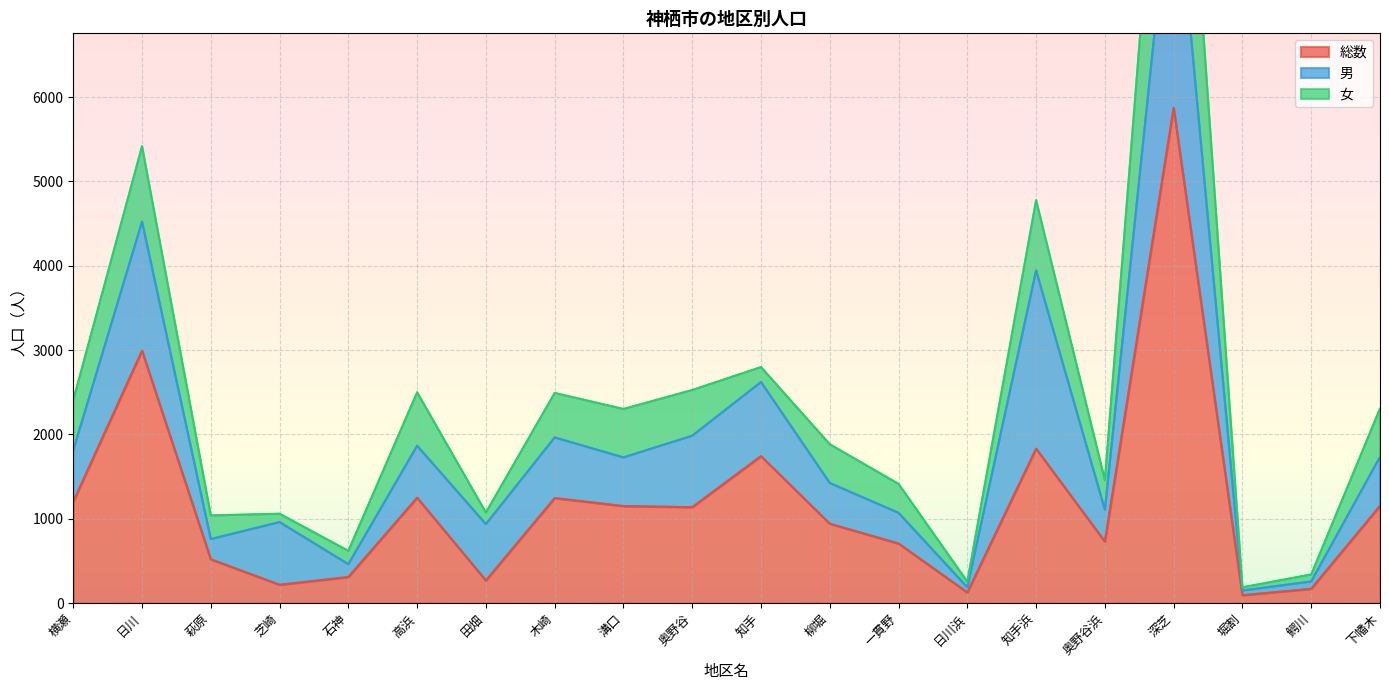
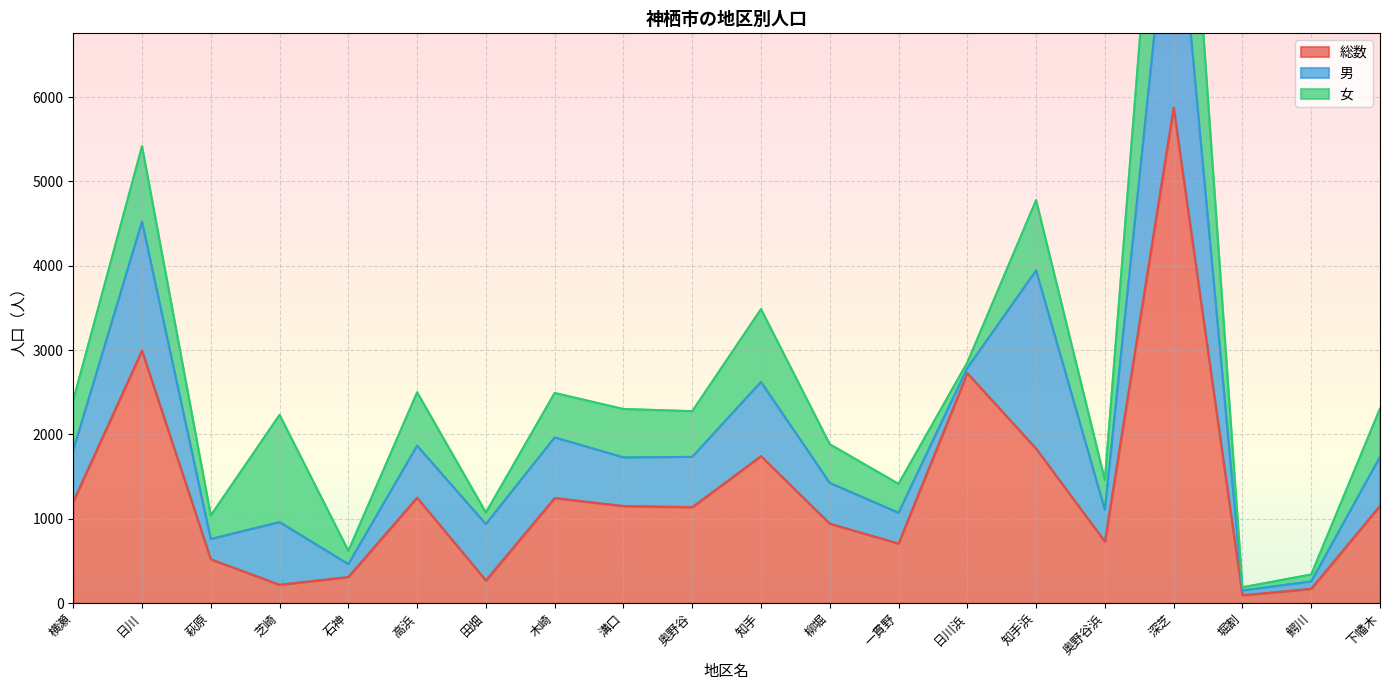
  {
    "総数": {
      "横瀬": 1200,
      "日川": 3000,
      "萩原": 500,
      "芝崎": 200,
      "石神": 300,
      "高浜": 1300,
      "田畑": 300,
      "木崎": 1200,
      "溝口": 1200,
      "奥野谷": 1100,
      "知手": 1700,
      "柳堀": 900,
      "一貫野": 700,
-     "日川浜": 100,
+     "日川浜": 2700,
      "知手浜": 1800,
      "奥野谷浜": 700,
      "深芝": 5900,
      "堀割": 100,
      "鰐川": 200,
      "下幡木": 1200
    },
    "男": {
      "横瀬": 600,
      "日川": 1500,
      "萩原": 200,
      "芝崎": 700,
      "石神": 200,
      "高浜": 600,
      "田畑": 700,
      "木崎": 700,
      "溝口": 600,
-     "奥野谷": 800,
+     "奥野谷": 600,
      "知手": 900,
      "柳堀": 500,
      "一貫野": 400,
      "日川浜": 100,
      "知手浜": 2100,
      "奥野谷浜": 400,
      "堀割": 100,
      "鰐川": 100,
      "下幡木": 600
    },
    "女": {
      "横瀬": 600,
      "日川": 900,
      "萩原": 300,
-     "芝崎": 100,
+     "芝崎": 1300,
      "石神": 200,
      "高浜": 600,
      "田畑": 100,
      "木崎": 500,
      "溝口": 600,
      "奥野谷": 500,
-     "知手": 200,
+     "知手": 900,
      "柳堀": 500,
      "一貫野": 300,
      "日川浜": 100,
      "知手浜": 800,
      "奥野谷浜": 400,
      "堀割": 0,
      "鰐川": 100,
      "下幡木": 600
    }
  }
